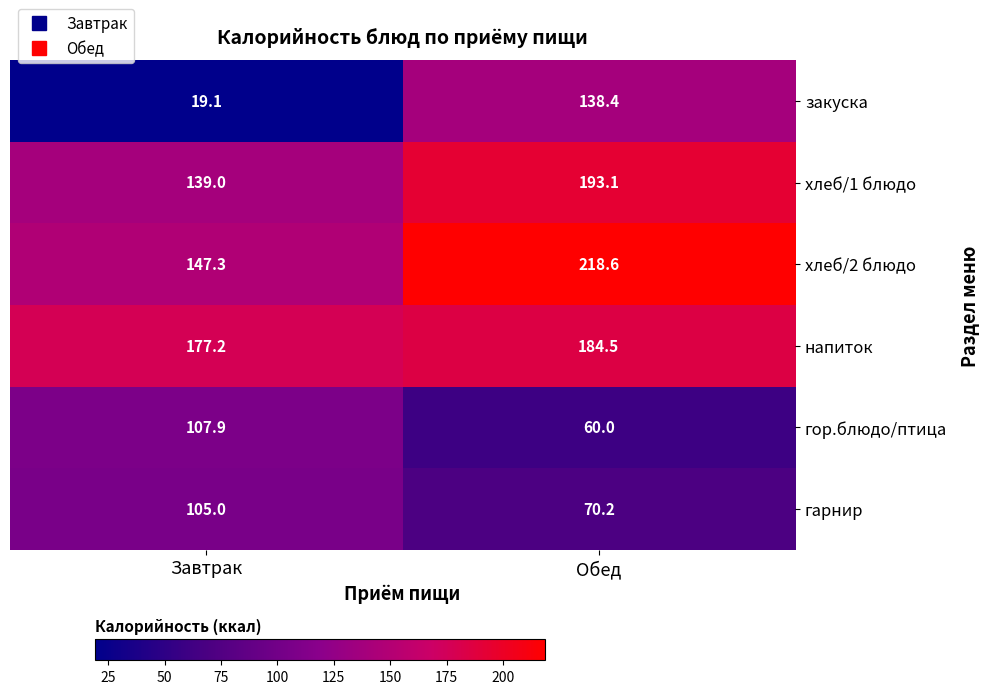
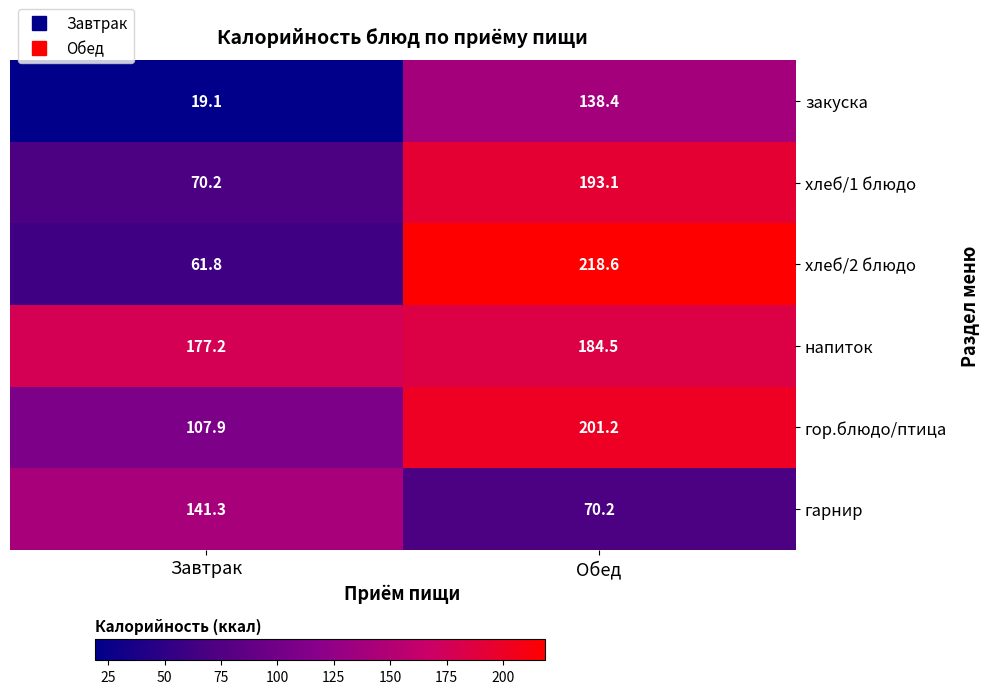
  {
    "закуска": {
      "Завтрак": 19.1,
      "Обед": 138.4
    },
    "хлеб/1 блюдо": {
-     "Завтрак": 139.0,
+     "Завтрак": 70.2,
      "Обед": 193.1
    },
    "хлеб/2 блюдо": {
-     "Завтрак": 147.3,
+     "Завтрак": 61.8,
      "Обед": 218.6
    },
    "напиток": {
      "Завтрак": 177.2,
      "Обед": 184.5
    },
    "гор.блюдо/птица": {
      "Завтрак": 107.9,
-     "Обед": 60.0
+     "Обед": 201.2
    },
    "гарнир": {
-     "Завтрак": 105.0,
+     "Завтрак": 141.3,
      "Обед": 70.2
    }
  }
